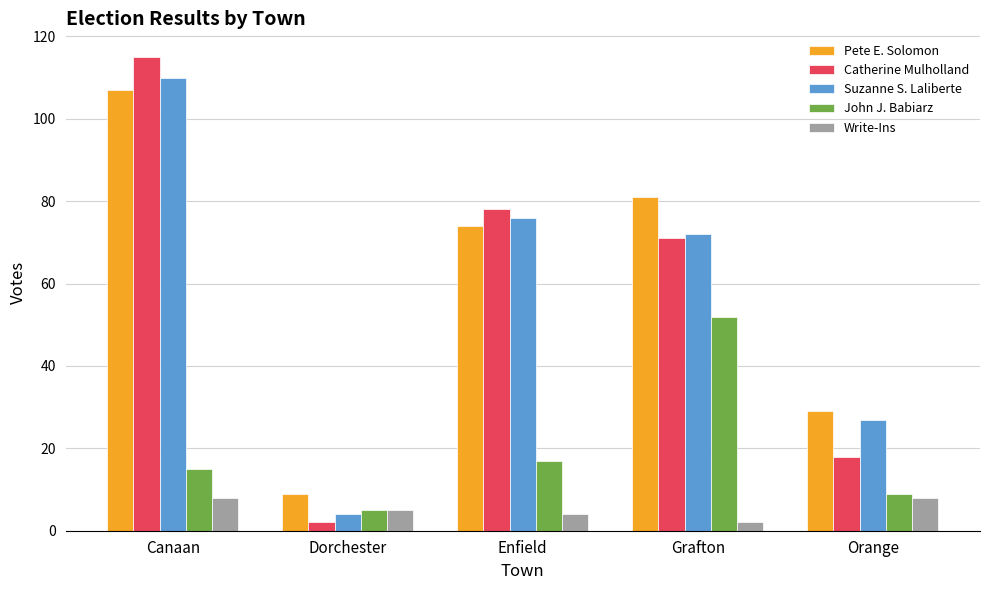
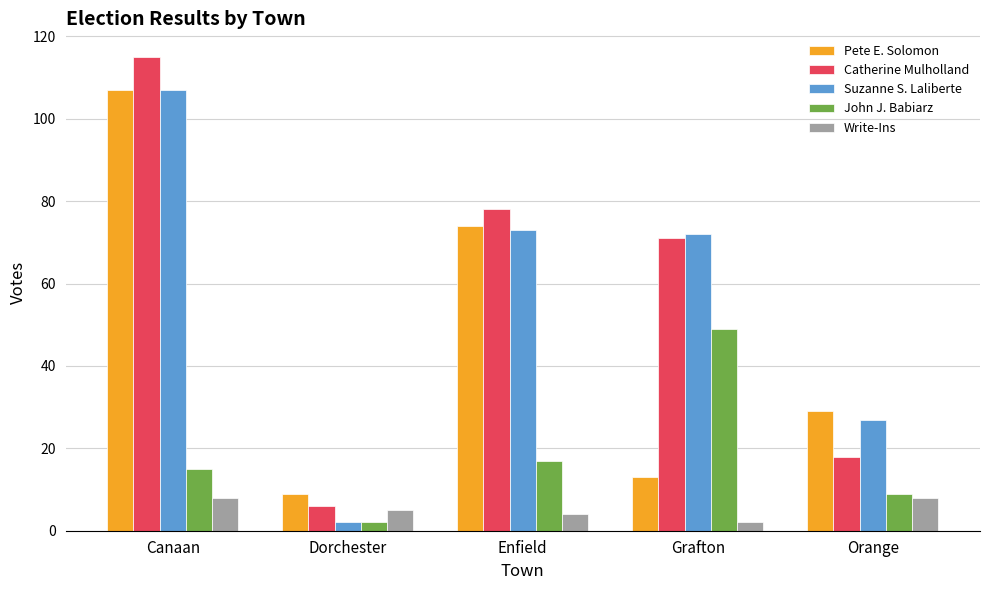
  {
    "Pete E. Solomon": {
      "Canaan": 107,
      "Dorchester": 9,
      "Enfield": 74,
-     "Grafton": 81,
+     "Grafton": 13,
      "Orange": 29
    },
    "Catherine Mulholland": {
      "Canaan": 115,
-     "Dorchester": 2,
+     "Dorchester": 6,
      "Enfield": 78,
      "Grafton": 71,
      "Orange": 18
    },
    "Suzanne S. Laliberte": {
-     "Canaan": 110,
-     "Dorchester": 4,
-     "Enfield": 76,
+     "Canaan": 107,
+     "Dorchester": 2,
+     "Enfield": 73,
      "Grafton": 72,
      "Orange": 27
    },
    "John J. Babiarz": {
      "Canaan": 15,
-     "Dorchester": 5,
+     "Dorchester": 2,
      "Enfield": 17,
-     "Grafton": 52,
+     "Grafton": 49,
      "Orange": 9
    },
    "Write-Ins": {
      "Canaan": 8,
      "Dorchester": 5,
      "Enfield": 4,
      "Grafton": 2,
      "Orange": 8
    }
  }
